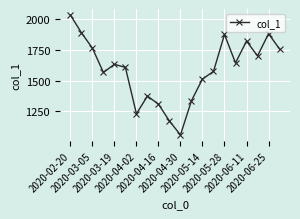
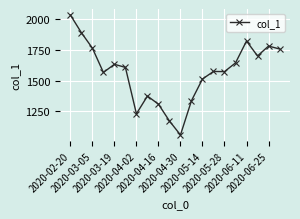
  {
    "2020-02-20": 2030,
    "2020-03-05": 1770,
    "2020-03-19": 1630,
    "2020-04-02": 1230,
    "2020-04-16": 1310,
    "2020-04-30": 1060,
    "2020-05-14": 1510,
-   "2020-05-28": 1880,
+   "2020-05-28": 1570,
    "2020-06-11": 1820,
-   "2020-06-25": 1880
+   "2020-06-25": 1780
  }
